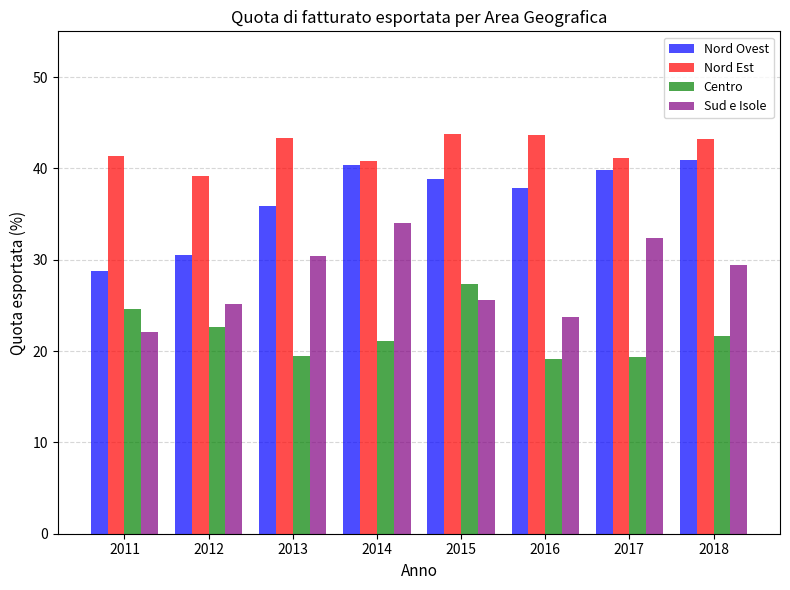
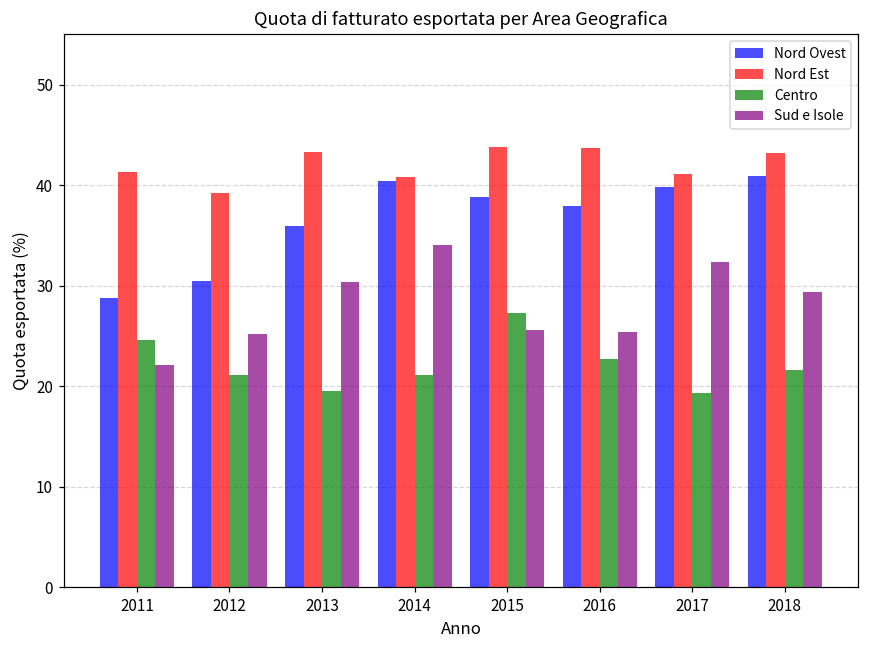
  {
    "Nord Ovest": {
      "2011": 29,
      "2012": 31,
      "2013": 36,
      "2014": 40,
      "2015": 39,
      "2016": 38,
      "2017": 40,
      "2018": 41
    },
    "Nord Est": {
      "2011": 41,
      "2012": 39,
      "2013": 43,
      "2014": 41,
      "2015": 44,
      "2016": 44,
      "2017": 41,
      "2018": 43
    },
    "Centro": {
      "2011": 25,
-     "2012": 23,
+     "2012": 21,
      "2013": 20,
      "2014": 21,
      "2015": 27,
-     "2016": 19,
+     "2016": 23,
      "2017": 19,
      "2018": 22
    },
    "Sud e Isole": {
      "2011": 22,
      "2012": 25,
      "2013": 30,
      "2014": 34,
      "2015": 26,
-     "2016": 24,
+     "2016": 25,
      "2017": 32,
      "2018": 29
    }
  }
